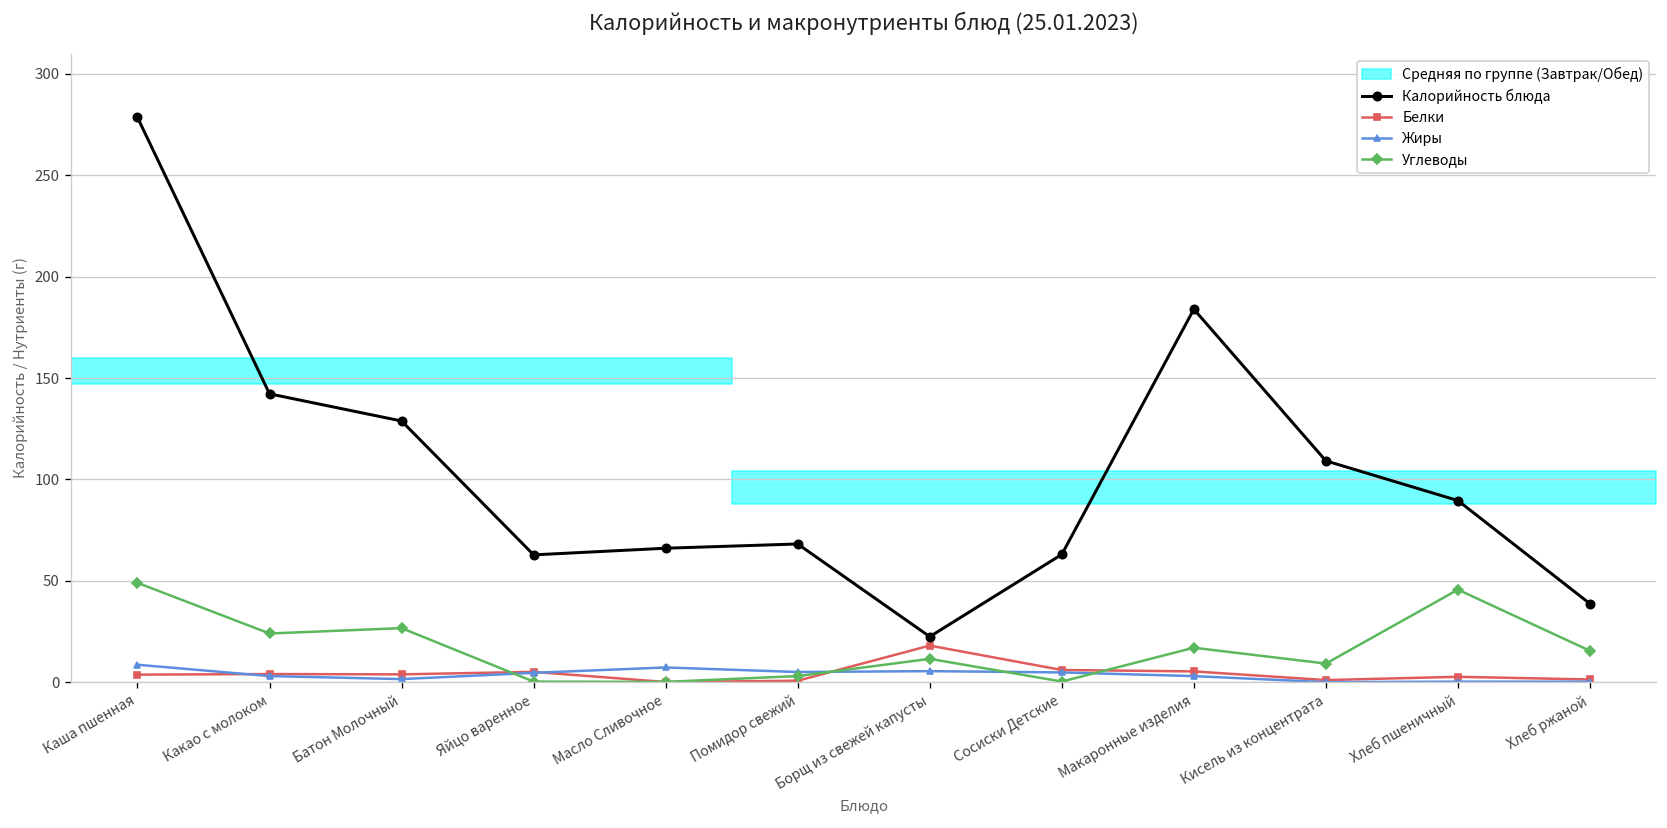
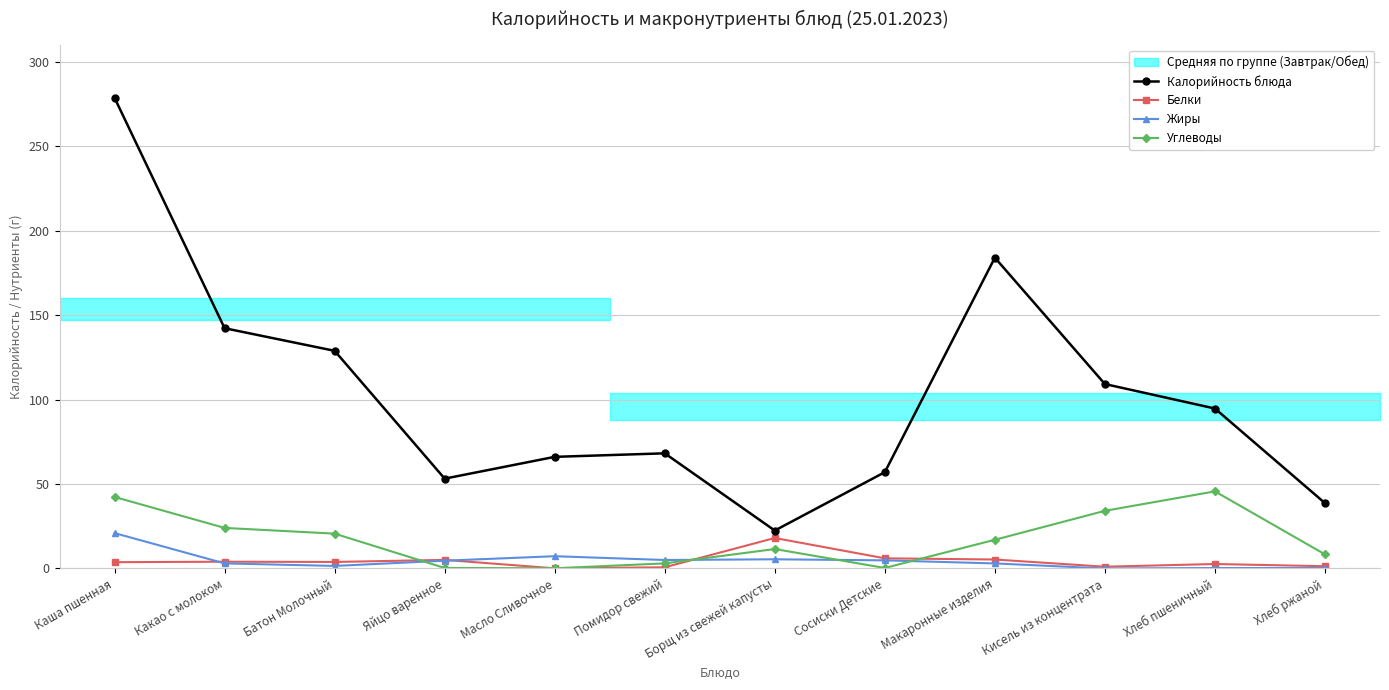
  {
    "Калорийность блюда": {
      "Каша пшенная": 279,
      "Какао с молоком": 142,
      "Батон Молочный": 129,
-     "Яйцо варенное": 63,
+     "Яйцо варенное": 53,
      "Масло Сливочное": 66,
      "Помидор свежий": 68,
      "Борщ из свежей капусты": 22,
-     "Сосиски Детские": 63,
+     "Сосиски Детские": 57,
      "Макаронные изделия": 184,
      "Кисель из концентрата": 109,
-     "Хлеб пшеничный": 90,
+     "Хлеб пшеничный": 95,
      "Хлеб ржаной": 39
    },
    "Белки": {
      "Каша пшенная": 4,
      "Батон Молочный": 4,
      "Помидор свежий": 1,
      "Борщ из свежей капусты": 18,
      "Макаронные изделия": 5,
      "Хлеб пшеничный": 3
    },
    "Жиры": {
-     "Каша пшенная": 9,
+     "Каша пшенная": 21,
      "Батон Молочный": 2,
      "Масло Сливочное": 7,
      "Помидор свежий": 5,
      "Борщ из свежей капусты": 5,
      "Макаронные изделия": 3,
      "Хлеб пшеничный": 0
    },
    "Углеводы": {
-     "Каша пшенная": 49,
+     "Каша пшенная": 42,
      "Какао с молоком": 24,
-     "Батон Молочный": 27,
+     "Батон Молочный": 21,
      "Яйцо варенное": 0,
      "Помидор свежий": 3,
      "Борщ из свежей капусты": 12,
      "Сосиски Детские": 0,
      "Макаронные изделия": 17,
-     "Кисель из концентрата": 9,
+     "Кисель из концентрата": 34,
      "Хлеб пшеничный": 46,
-     "Хлеб ржаной": 15
+     "Хлеб ржаной": 8
    }
  }
